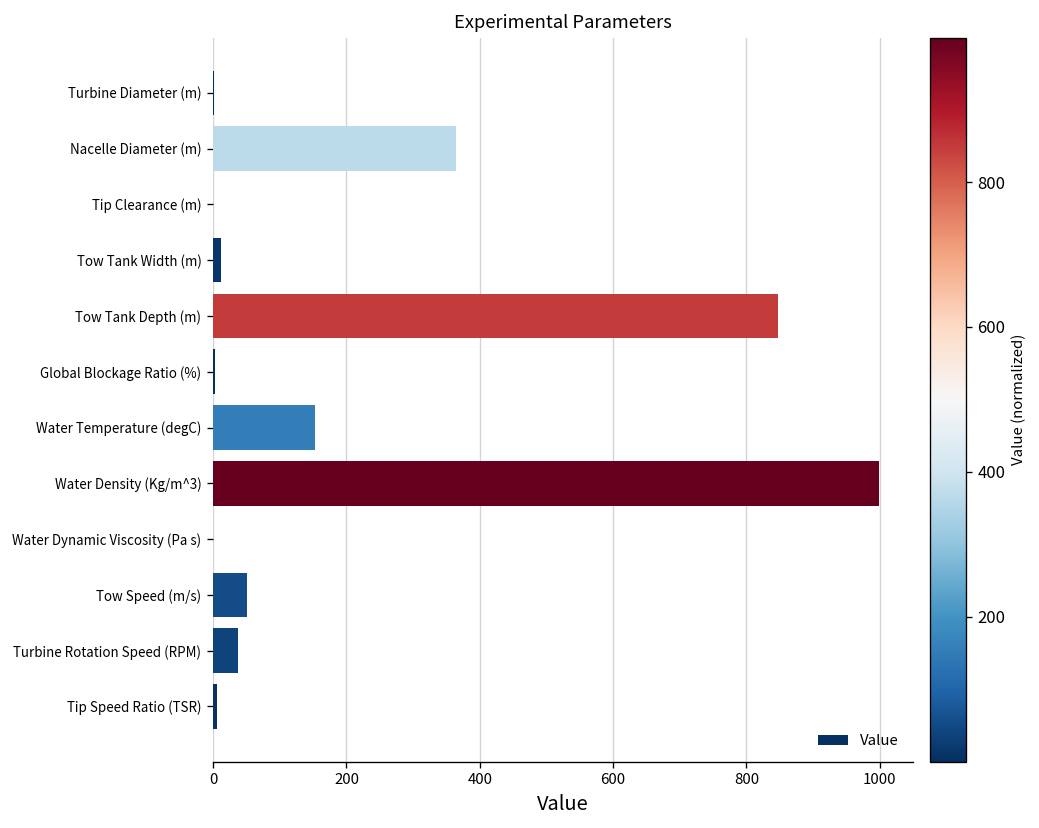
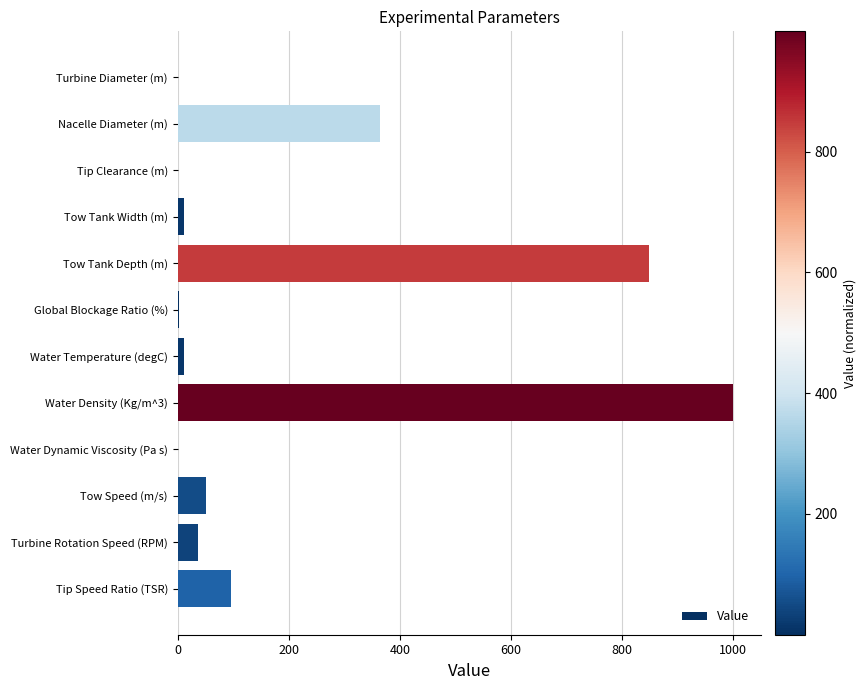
  {
    "Nacelle Diameter (m)": 360,
    "Tow Tank Width (m)": 10,
    "Tow Tank Depth (m)": 850,
-   "Water Temperature (degC)": 150,
+   "Water Temperature (degC)": 10,
    "Water Density (Kg/m^3)": 1000,
    "Tow Speed (m/s)": 50,
    "Turbine Rotation Speed (RPM)": 40,
-   "Tip Speed Ratio (TSR)": 10
+   "Tip Speed Ratio (TSR)": 100
  }
